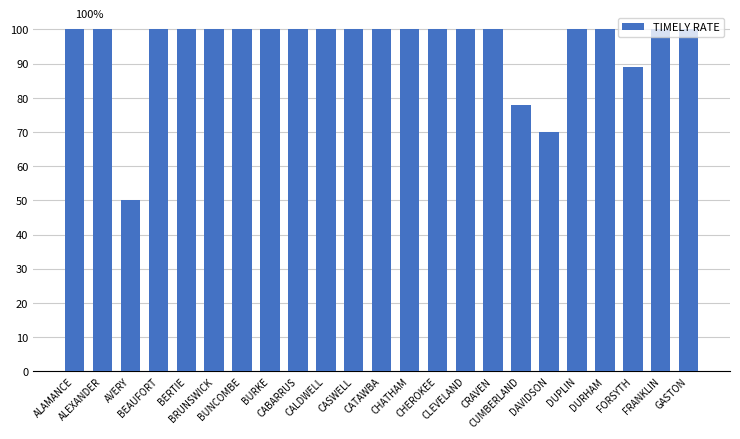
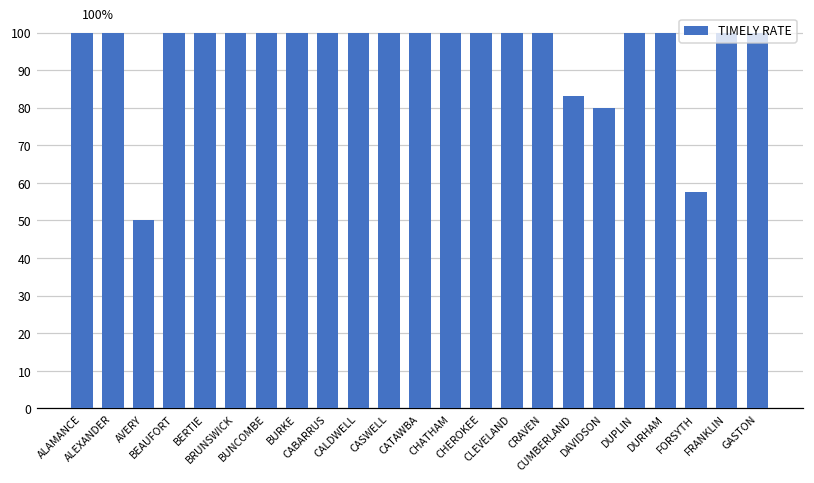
  {
    "AVERY": 50,
    "BEAUFORT": 100,
    "BERTIE": 100,
    "BRUNSWICK": 100,
    "BUNCOMBE": 100,
    "BURKE": 100,
    "CABARRUS": 100,
    "CALDWELL": 100,
    "CASWELL": 100,
    "CATAWBA": 100,
    "CHATHAM": 100,
    "CHEROKEE": 100,
    "CLEVELAND": 100,
    "CRAVEN": 100,
-   "CUMBERLAND": 78,
-   "DAVIDSON": 70,
+   "CUMBERLAND": 83,
+   "DAVIDSON": 80,
    "DUPLIN": 100,
    "DURHAM": 100,
-   "FORSYTH": 89
+   "FORSYTH": 57
  }
